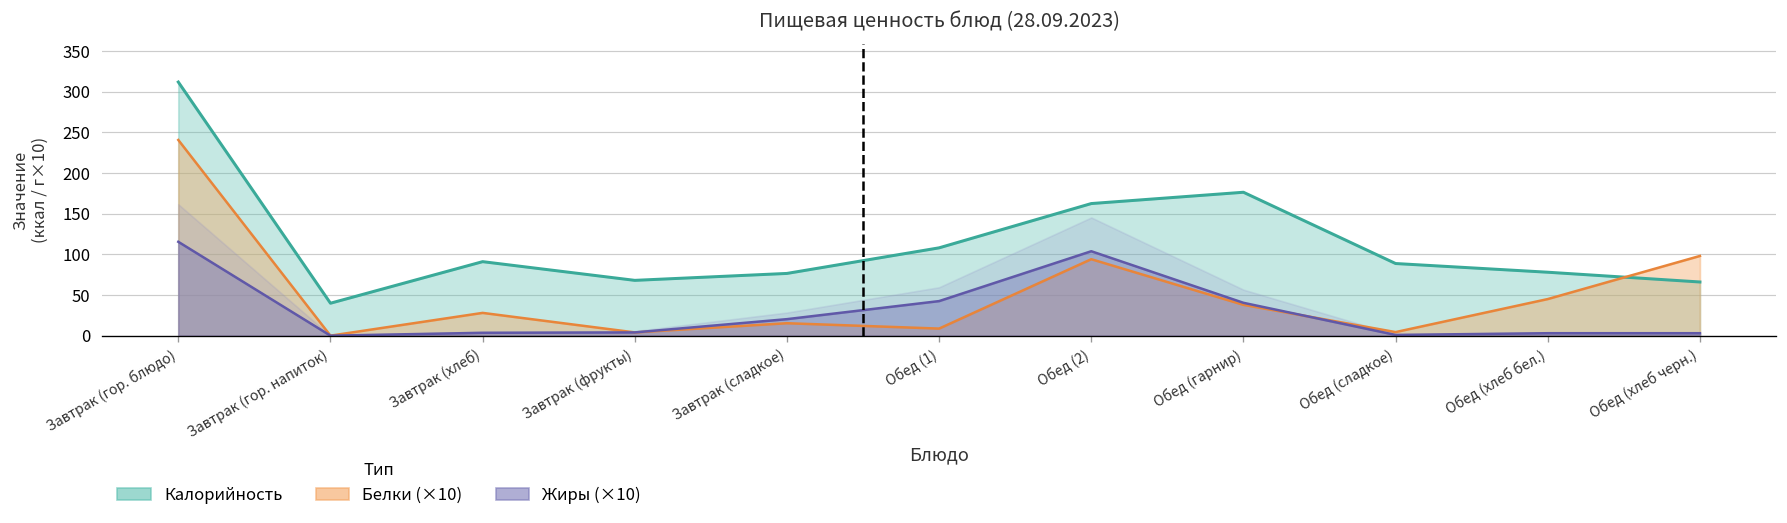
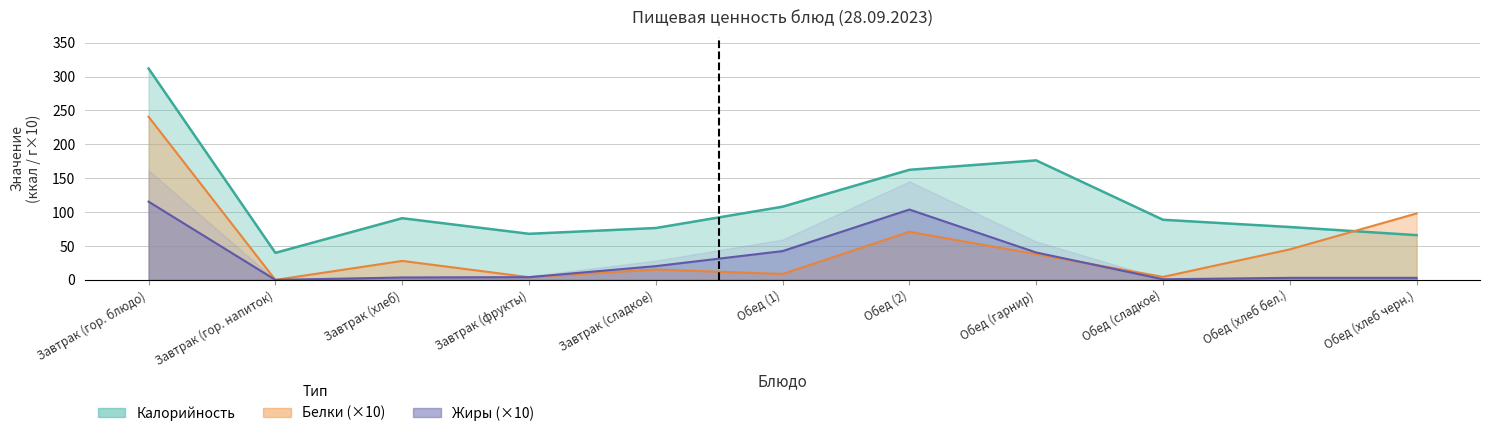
  {
    "Белки (×10)": {
      "Завтрак (гор. блюдо)": 240,
      "Завтрак (хлеб)": 30,
      "Завтрак (сладкое)": 20,
      "Обед (1)": 10,
-     "Обед (2)": 90,
+     "Обед (2)": 70,
      "Обед (хлеб бел.)": 50,
      "Обед (хлеб черн.)": 100
    }
  }
